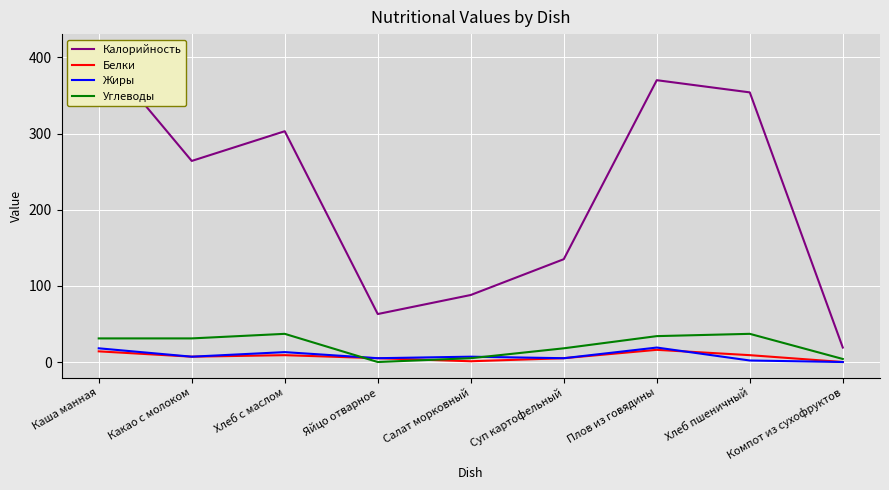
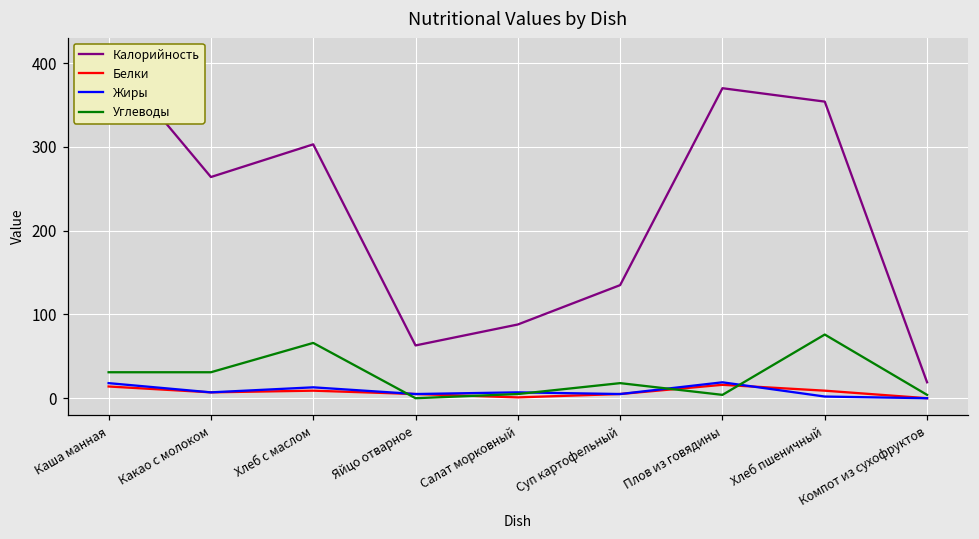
  {
    "Калорийность": {
      "Какао с молоком": 260,
      "Хлеб с маслом": 300,
      "Яйцо отварное": 60,
      "Салат морковный": 90,
      "Суп картофельный": 140,
      "Плов из говядины": 370,
      "Хлеб пшеничный": 350,
      "Компот из сухофруктов": 20
    },
    "Белки": {
      "Каша манная": 10,
      "Хлеб с маслом": 10,
      "Салат морковный": 0,
      "Хлеб пшеничный": 10
    },
    "Жиры": {
      "Каша манная": 20,
      "Хлеб с маслом": 10,
      "Хлеб пшеничный": 0
    },
    "Углеводы": {
      "Каша манная": 30,
      "Какао с молоком": 30,
-     "Хлеб с маслом": 40,
+     "Хлеб с маслом": 70,
      "Яйцо отварное": 0,
      "Суп картофельный": 20,
-     "Плов из говядины": 30,
-     "Хлеб пшеничный": 40,
+     "Плов из говядины": 0,
+     "Хлеб пшеничный": 80,
      "Компот из сухофруктов": 0
    }
  }
